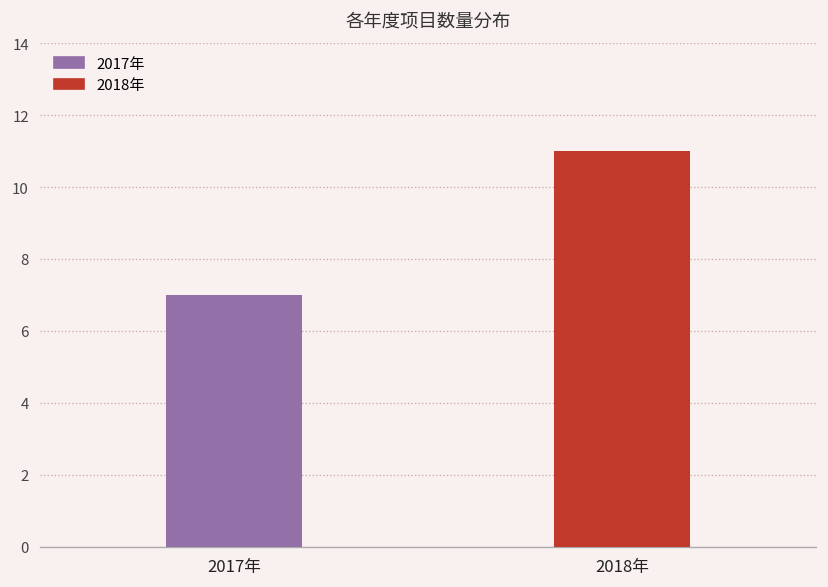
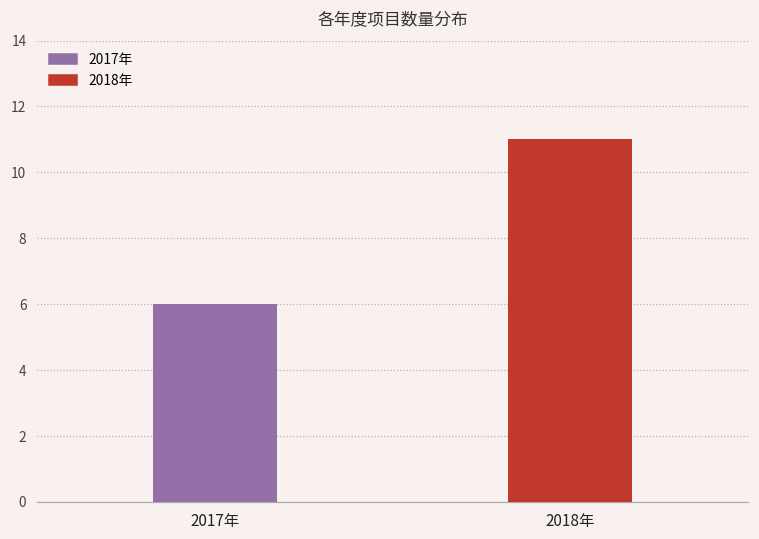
  {
-   "2017年": 7,
+   "2017年": 6,
    "2018年": 11
  }
